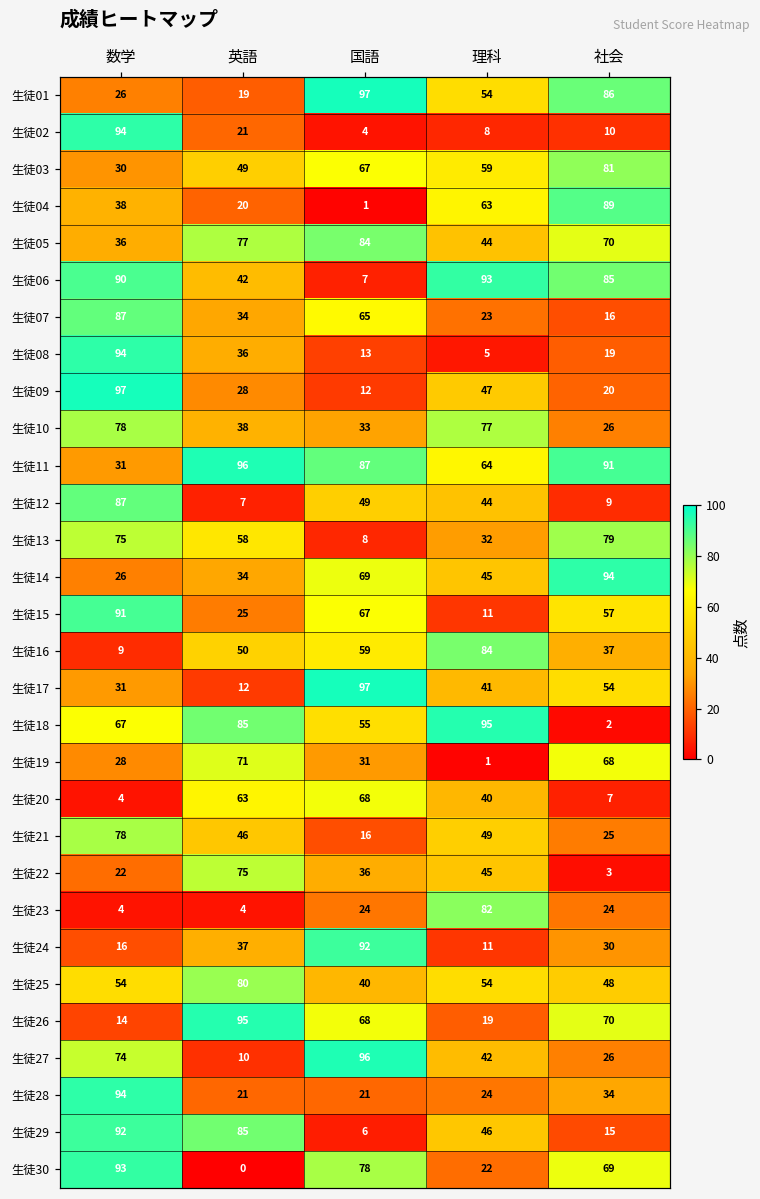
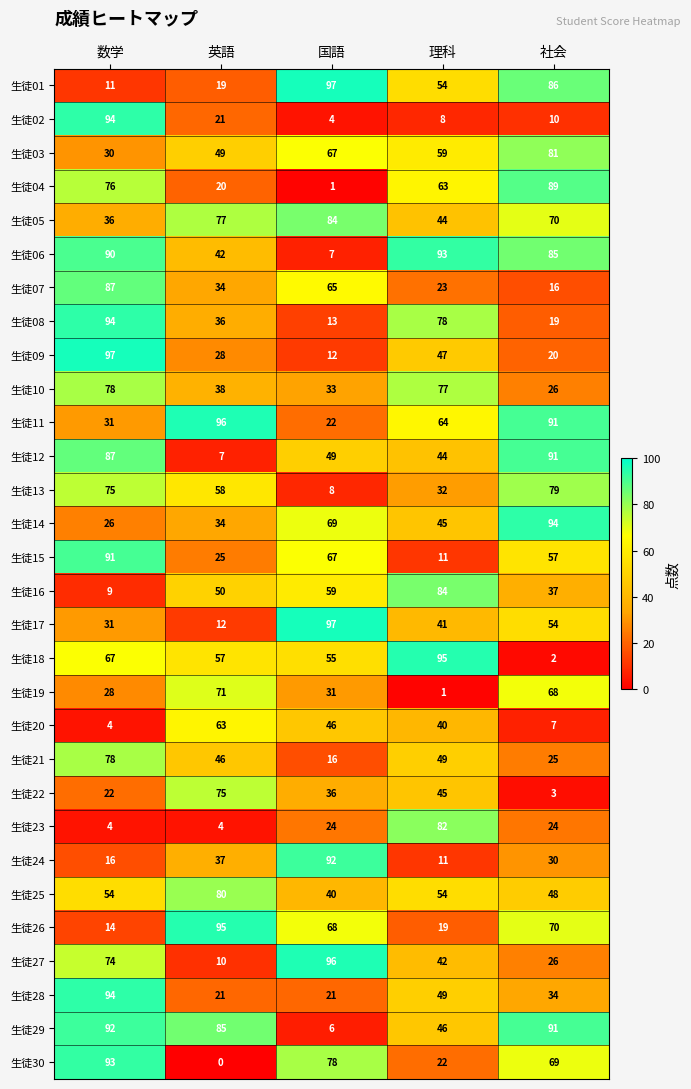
  {
    "生徒01": {
-     "数学": 26,
+     "数学": 11,
      "英語": 19,
      "国語": 97,
      "理科": 54,
      "社会": 86
    },
    "生徒02": {
      "数学": 94,
      "英語": 21,
      "国語": 4,
      "理科": 8,
      "社会": 10
    },
    "生徒03": {
      "数学": 30,
      "英語": 49,
      "国語": 67,
      "理科": 59,
      "社会": 81
    },
    "生徒04": {
-     "数学": 38,
+     "数学": 76,
      "英語": 20,
      "国語": 1,
      "理科": 63,
      "社会": 89
    },
    "生徒05": {
      "数学": 36,
      "英語": 77,
      "国語": 84,
      "理科": 44,
      "社会": 70
    },
    "生徒06": {
      "数学": 90,
      "英語": 42,
      "国語": 7,
      "理科": 93,
      "社会": 85
    },
    "生徒07": {
      "数学": 87,
      "英語": 34,
      "国語": 65,
      "理科": 23,
      "社会": 16
    },
    "生徒08": {
      "数学": 94,
      "英語": 36,
      "国語": 13,
-     "理科": 5,
+     "理科": 78,
      "社会": 19
    },
    "生徒09": {
      "数学": 97,
      "英語": 28,
      "国語": 12,
      "理科": 47,
      "社会": 20
    },
    "生徒10": {
      "数学": 78,
      "英語": 38,
      "国語": 33,
      "理科": 77,
      "社会": 26
    },
    "生徒11": {
      "数学": 31,
      "英語": 96,
-     "国語": 87,
+     "国語": 22,
      "理科": 64,
      "社会": 91
    },
    "生徒12": {
      "数学": 87,
      "英語": 7,
      "国語": 49,
      "理科": 44,
-     "社会": 9
+     "社会": 91
    },
    "生徒13": {
      "数学": 75,
      "英語": 58,
      "国語": 8,
      "理科": 32,
      "社会": 79
    },
    "生徒14": {
      "数学": 26,
      "英語": 34,
      "国語": 69,
      "理科": 45,
      "社会": 94
    },
    "生徒15": {
      "数学": 91,
      "英語": 25,
      "国語": 67,
      "理科": 11,
      "社会": 57
    },
    "生徒16": {
      "数学": 9,
      "英語": 50,
      "国語": 59,
      "理科": 84,
      "社会": 37
    },
    "生徒17": {
      "数学": 31,
      "英語": 12,
      "国語": 97,
      "理科": 41,
      "社会": 54
    },
    "生徒18": {
      "数学": 67,
-     "英語": 85,
+     "英語": 57,
      "国語": 55,
      "理科": 95,
      "社会": 2
    },
    "生徒19": {
      "数学": 28,
      "英語": 71,
      "国語": 31,
      "理科": 1,
      "社会": 68
    },
    "生徒20": {
      "数学": 4,
      "英語": 63,
-     "国語": 68,
+     "国語": 46,
      "理科": 40,
      "社会": 7
    },
    "生徒21": {
      "数学": 78,
      "英語": 46,
      "国語": 16,
      "理科": 49,
      "社会": 25
    },
    "生徒22": {
      "数学": 22,
      "英語": 75,
      "国語": 36,
      "理科": 45,
      "社会": 3
    },
    "生徒23": {
      "数学": 4,
      "英語": 4,
      "国語": 24,
      "理科": 82,
      "社会": 24
    },
    "生徒24": {
      "数学": 16,
      "英語": 37,
      "国語": 92,
      "理科": 11,
      "社会": 30
    },
    "生徒25": {
      "数学": 54,
      "英語": 80,
      "国語": 40,
      "理科": 54,
      "社会": 48
    },
    "生徒26": {
      "数学": 14,
      "英語": 95,
      "国語": 68,
      "理科": 19,
      "社会": 70
    },
    "生徒27": {
      "数学": 74,
      "英語": 10,
      "国語": 96,
      "理科": 42,
      "社会": 26
    },
    "生徒28": {
      "数学": 94,
      "英語": 21,
      "国語": 21,
-     "理科": 24,
+     "理科": 49,
      "社会": 34
    },
    "生徒29": {
      "数学": 92,
      "英語": 85,
      "国語": 6,
      "理科": 46,
-     "社会": 15
+     "社会": 91
    },
    "生徒30": {
      "数学": 93,
      "英語": 0,
      "国語": 78,
      "理科": 22,
      "社会": 69
    }
  }
